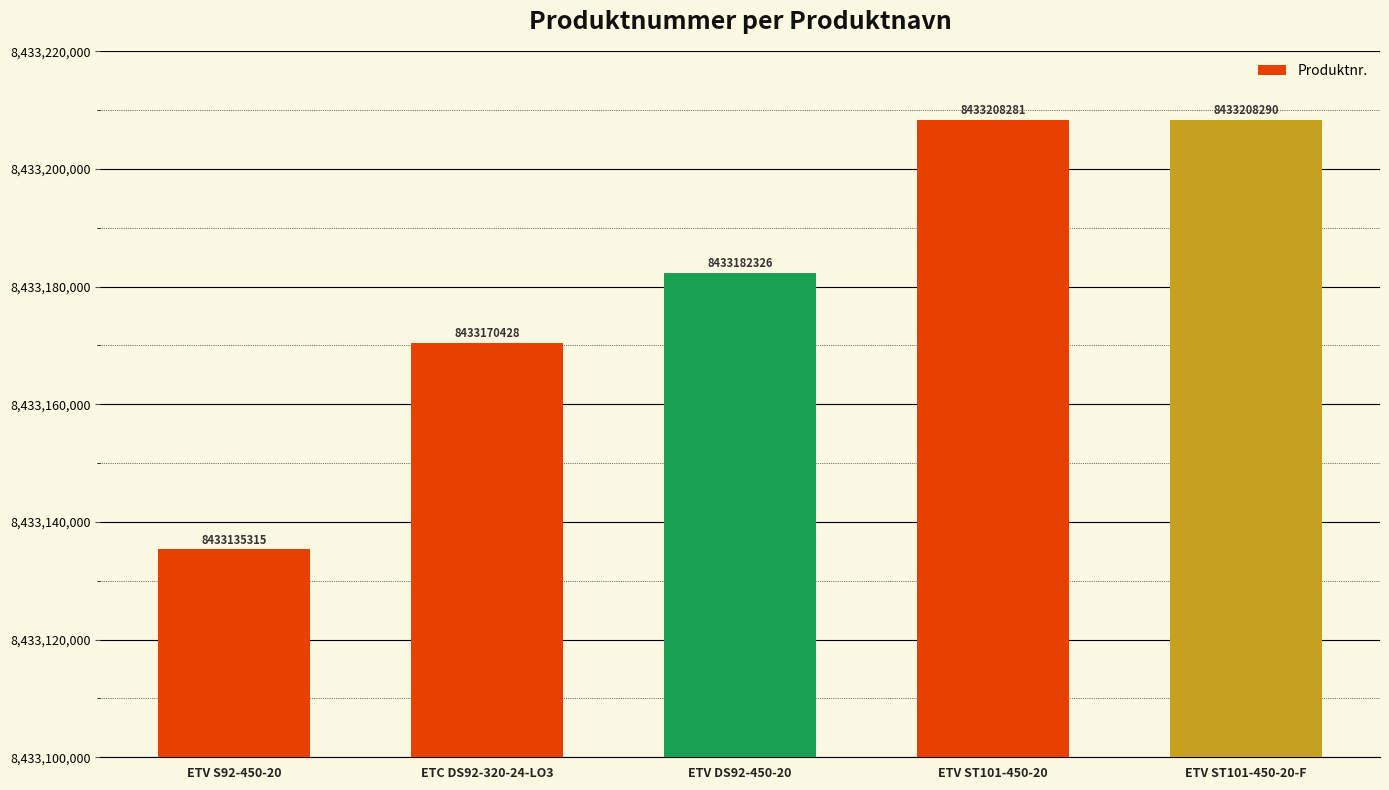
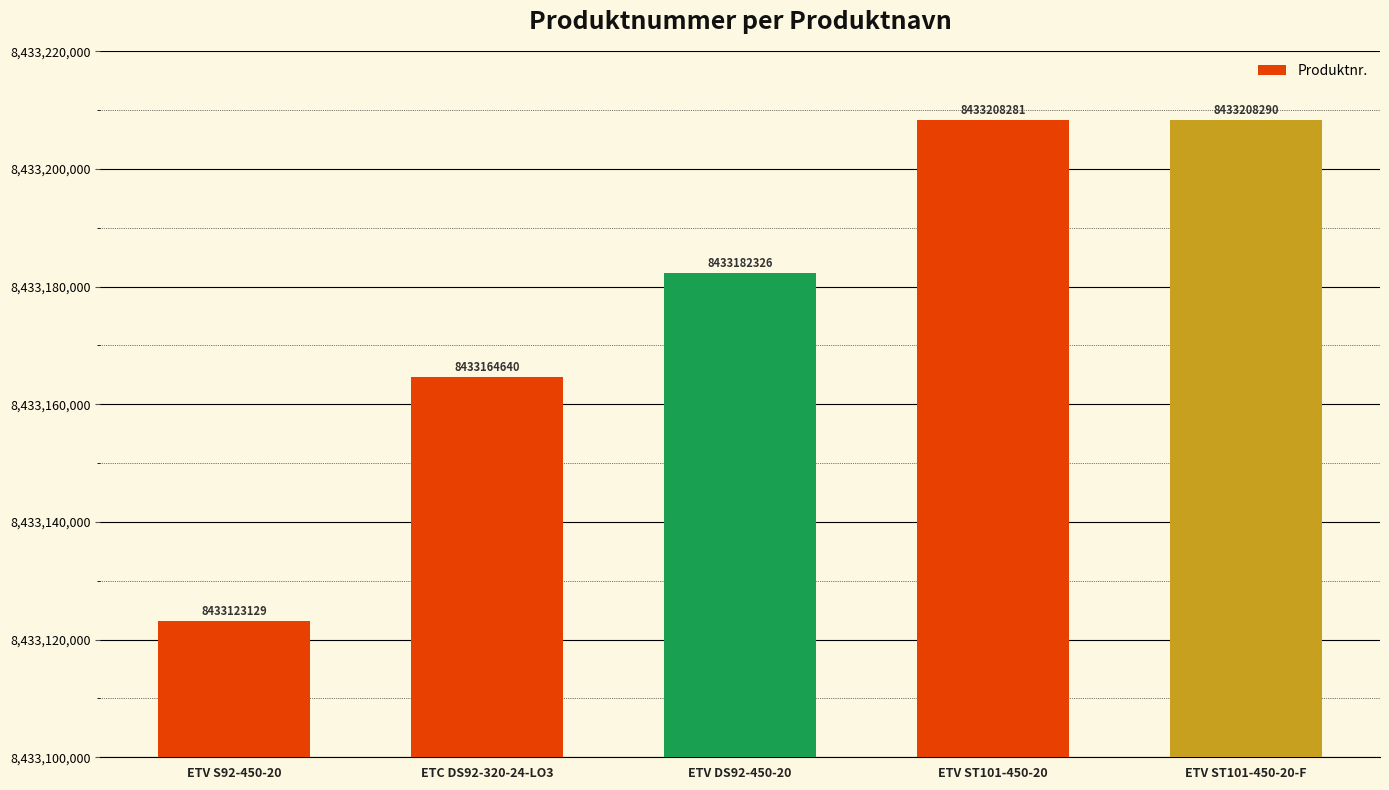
  {
-   "ETV S92-450-20": 8433135315,
-   "ETC DS92-320-24-LO3": 8433170428,
+   "ETV S92-450-20": 8433123129,
+   "ETC DS92-320-24-LO3": 8433164640,
    "ETV DS92-450-20": 8433182326,
    "ETV ST101-450-20": 8433208281,
    "ETV ST101-450-20-F": 8433208290
  }
